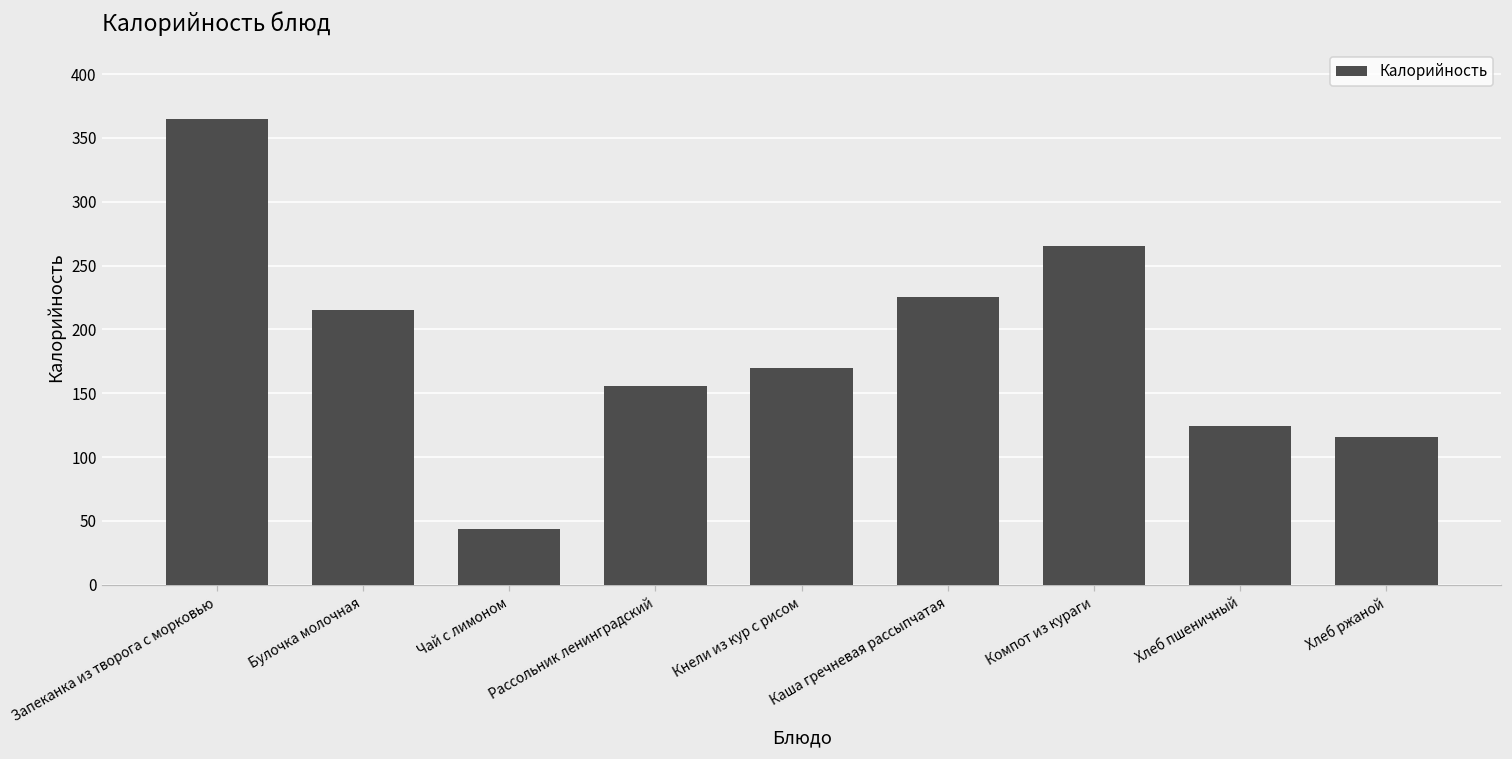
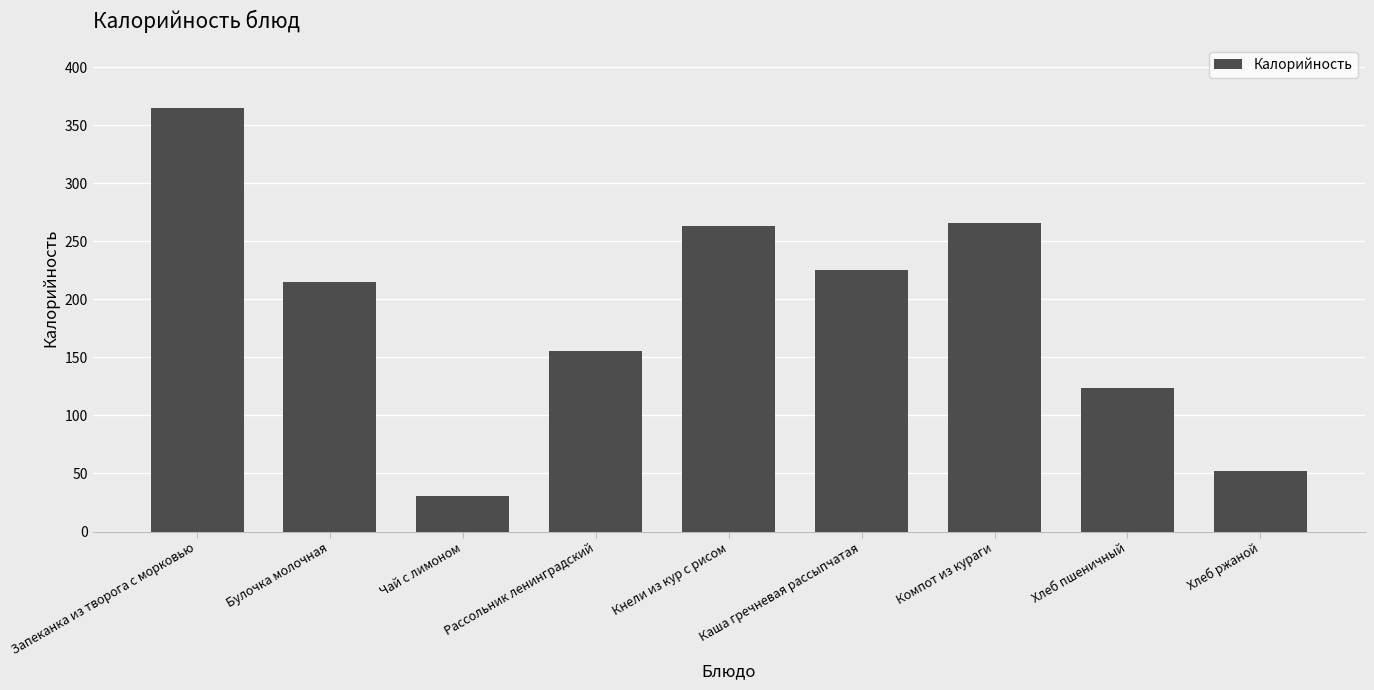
  {
    "Запеканка из творога с морковью": 365,
    "Булочка молочная": 215,
-   "Чай с лимоном": 43,
+   "Чай с лимоном": 31,
    "Рассольник ленинградский": 155,
-   "Кнели из кур с рисом": 170,
+   "Кнели из кур с рисом": 263,
    "Каша гречневая рассыпчатая": 226,
    "Компот из кураги": 266,
    "Хлеб пшеничный": 124,
-   "Хлеб ржаной": 116
+   "Хлеб ржаной": 52
  }
